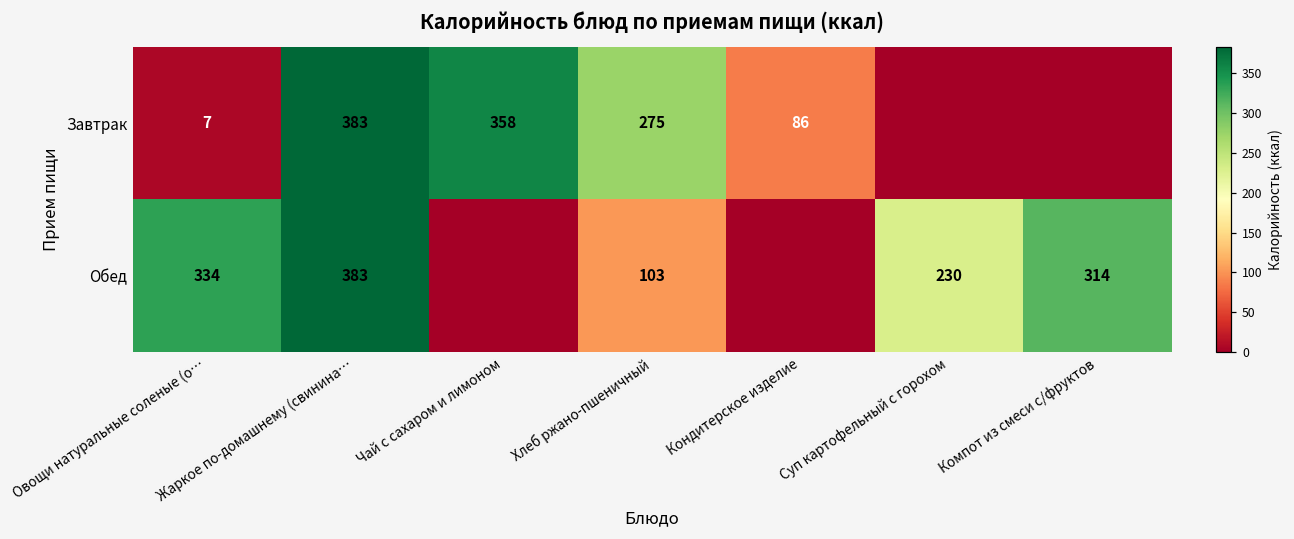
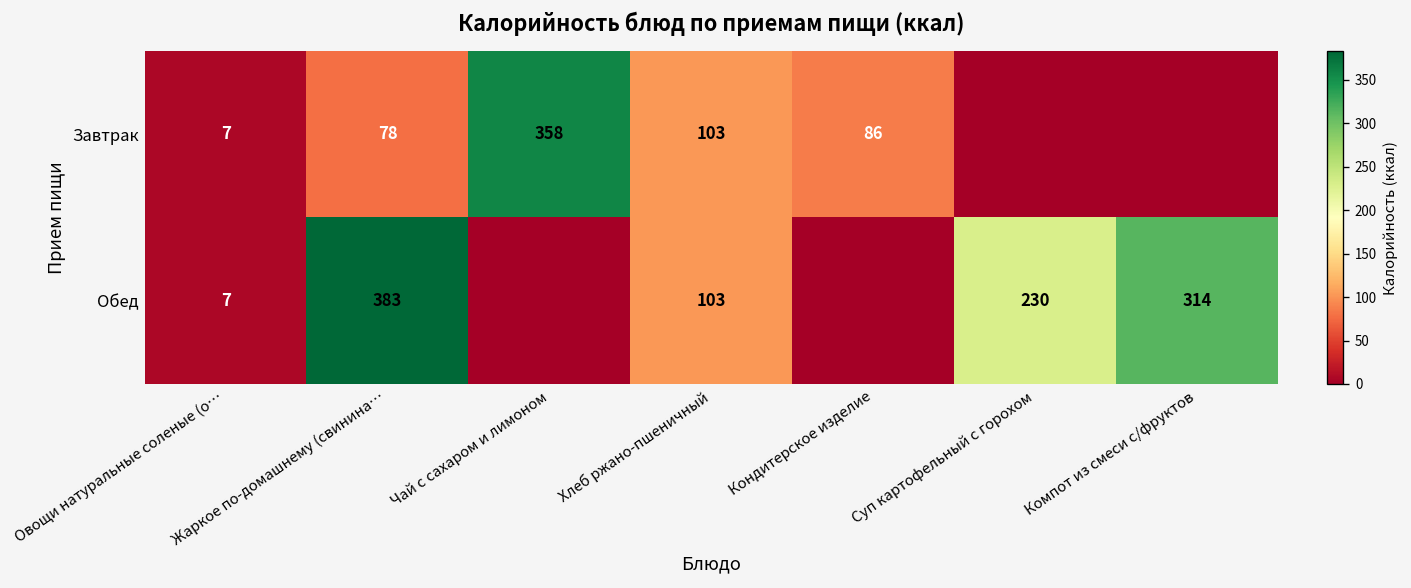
  {
    "Завтрак": {
      "Овощи натуральные соленые (о…": 7,
-     "Жаркое по-домашнему (свинина…": 383,
+     "Жаркое по-домашнему (свинина…": 78,
      "Чай с сахаром и лимоном": 358,
-     "Хлеб ржано-пшеничный": 275,
+     "Хлеб ржано-пшеничный": 103,
      "Кондитерское изделие": 86
    },
    "Обед": {
-     "Овощи натуральные соленые (о…": 334,
+     "Овощи натуральные соленые (о…": 7,
      "Жаркое по-домашнему (свинина…": 383,
      "Хлеб ржано-пшеничный": 103,
      "Суп картофельный с горохом": 230,
      "Компот из смеси с/фруктов": 314
    }
  }
